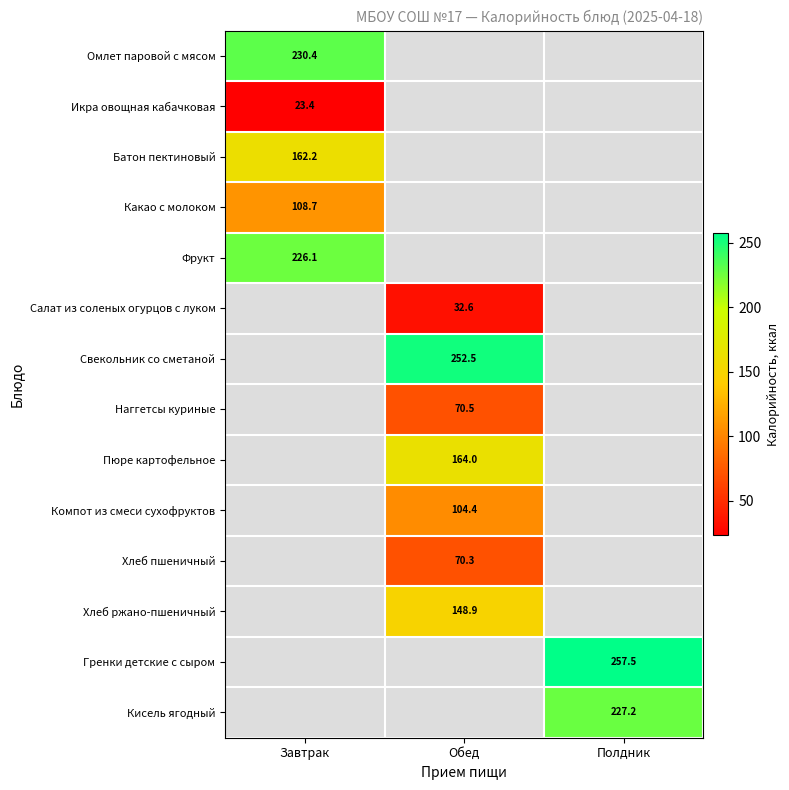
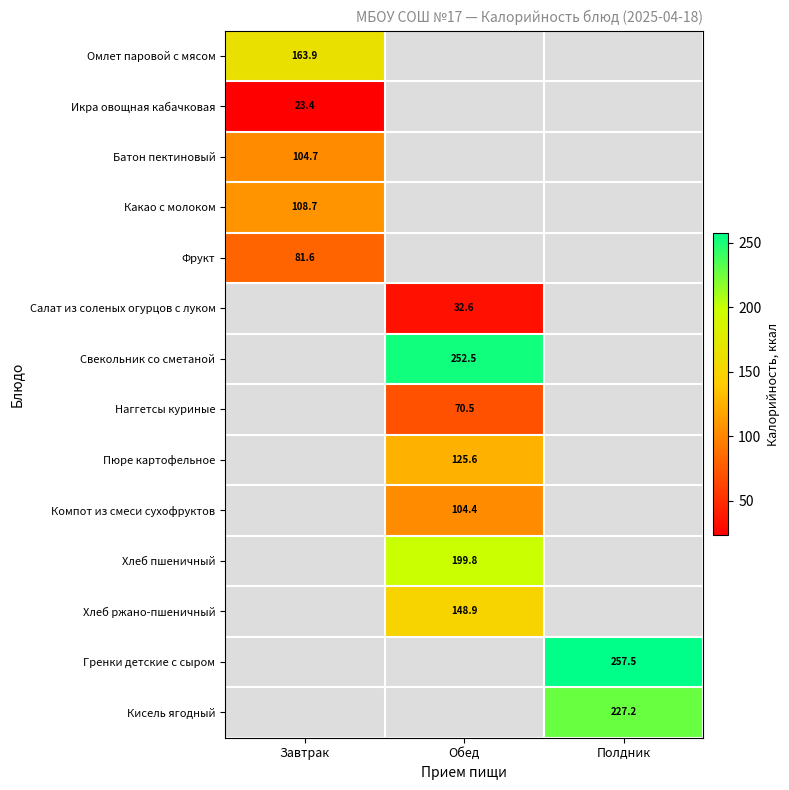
  {
    "Омлет паровой с мясом": {
-     "Завтрак": 230.4
+     "Завтрак": 163.9
    },
    "Икра овощная кабачковая": {
      "Завтрак": 23.4
    },
    "Батон пектиновый": {
-     "Завтрак": 162.2
+     "Завтрак": 104.7
    },
    "Какао с молоком": {
      "Завтрак": 108.7
    },
    "Фрукт": {
-     "Завтрак": 226.1
+     "Завтрак": 81.6
    },
    "Салат из соленых огурцов с луком": {
      "Обед": 32.6
    },
    "Свекольник со сметаной": {
      "Обед": 252.5
    },
    "Наггетсы куриные": {
      "Обед": 70.5
    },
    "Пюре картофельное": {
-     "Обед": 164.0
+     "Обед": 125.6
    },
    "Компот из смеси сухофруктов": {
      "Обед": 104.4
    },
    "Хлеб пшеничный": {
-     "Обед": 70.3
+     "Обед": 199.8
    },
    "Хлеб ржано-пшеничный": {
      "Обед": 148.9
    },
    "Гренки детские с сыром": {
      "Полдник": 257.5
    },
    "Кисель ягодный": {
      "Полдник": 227.2
    }
  }
